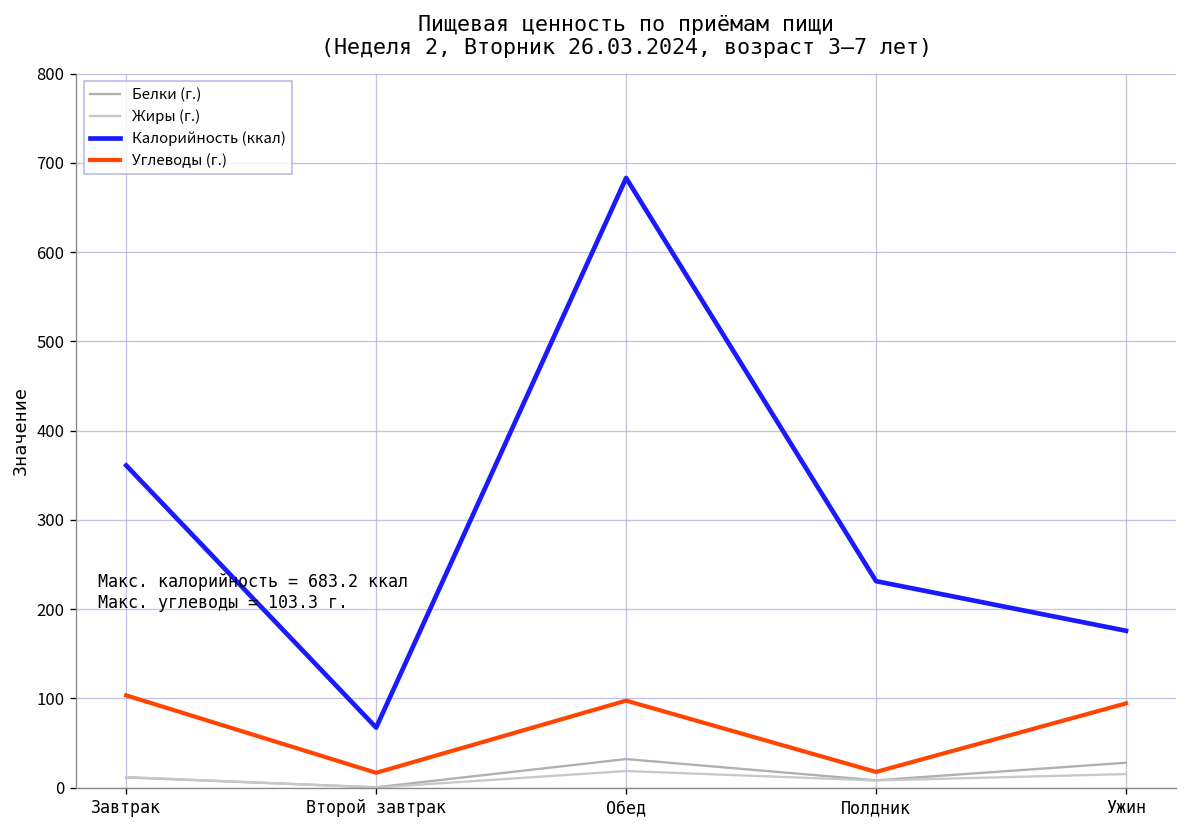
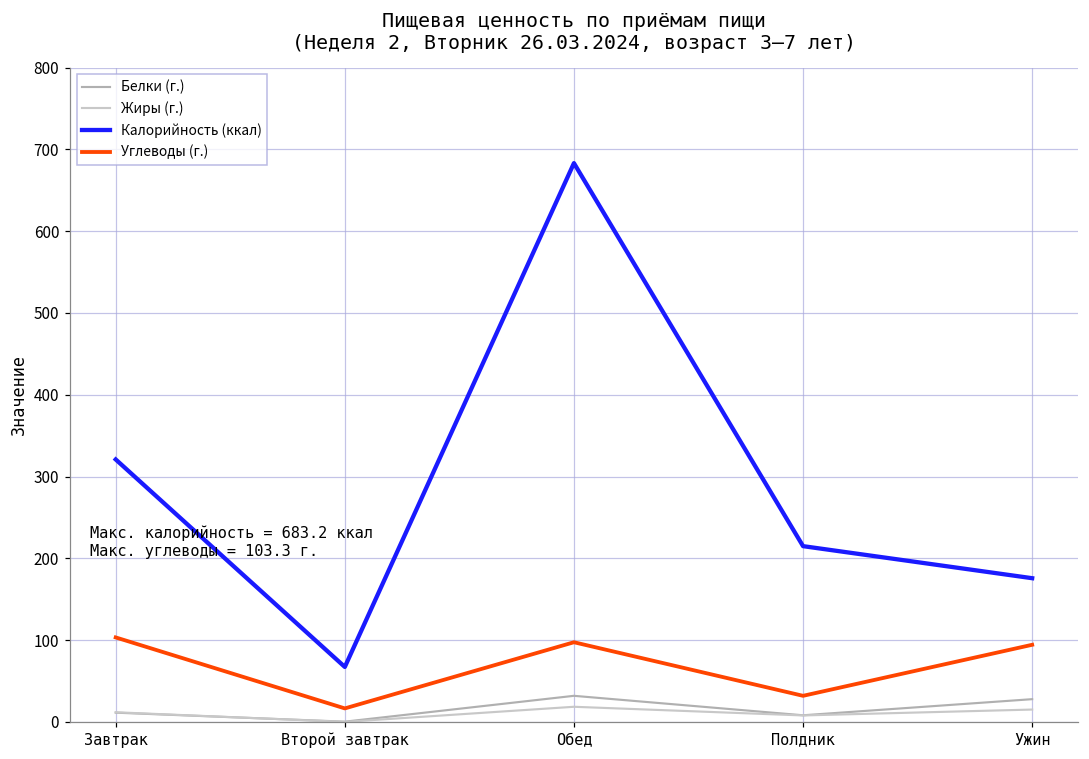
  {
    "Калорийность (ккал)": {
-     "Завтрак": 360,
+     "Завтрак": 320,
      "Второй завтрак": 70,
      "Обед": 680,
-     "Полдник": 230,
+     "Полдник": 210,
      "Ужин": 180
    },
    "Углеводы (г.)": {
      "Завтрак": 100,
      "Второй завтрак": 20,
      "Обед": 100,
-     "Полдник": 20,
+     "Полдник": 30,
      "Ужин": 90
    }
  }
